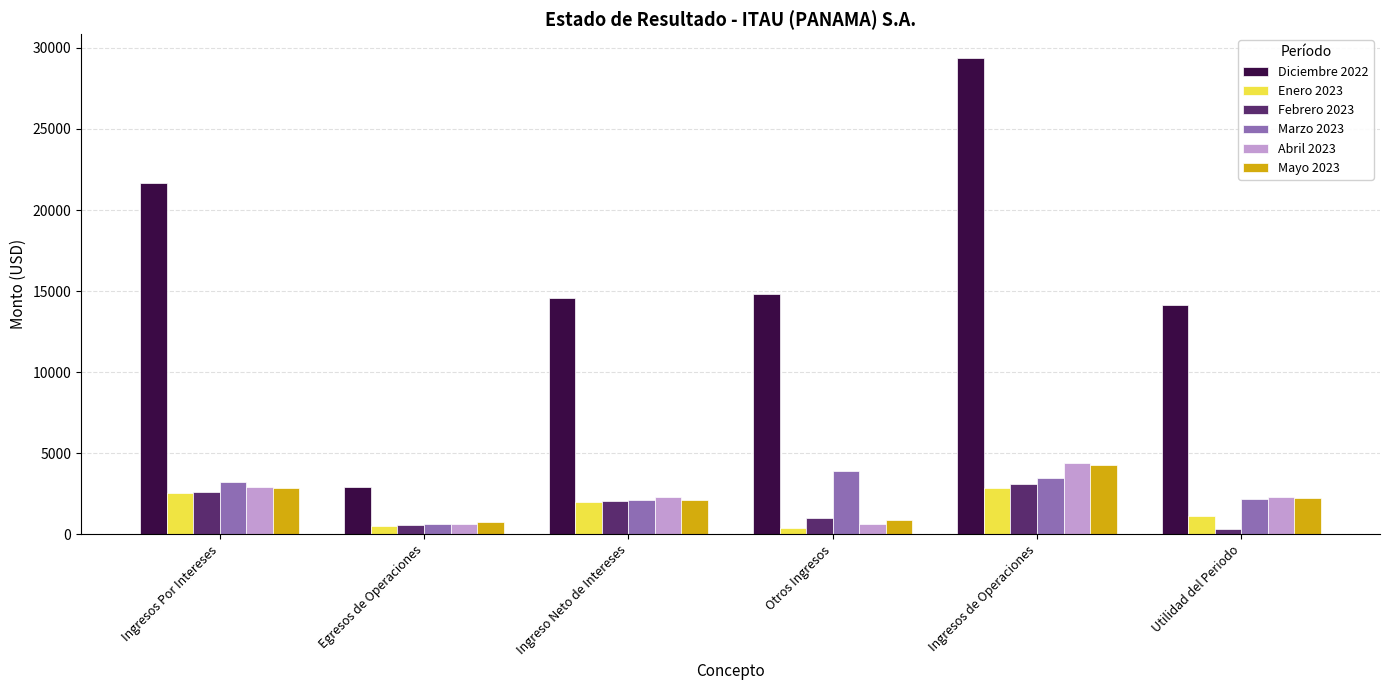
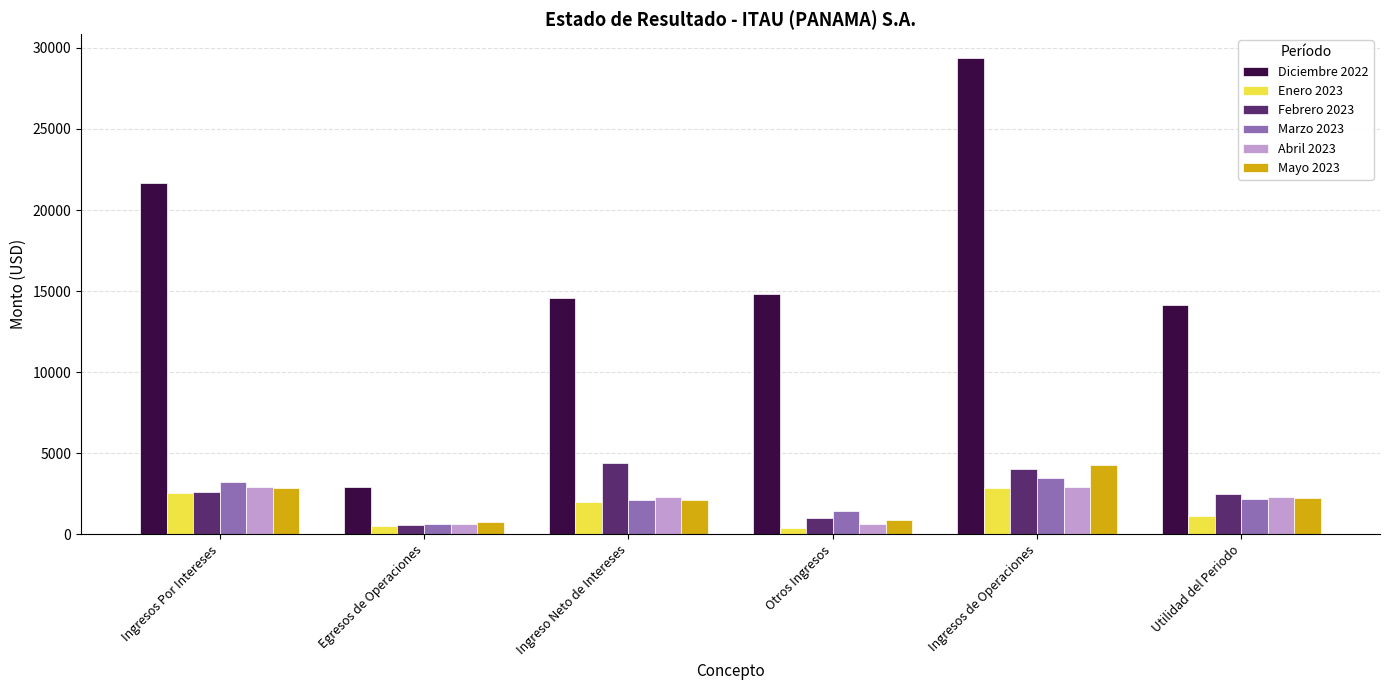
  {
    "Diciembre 2022": {
      "Ingresos Por Intereses": 21700,
      "Egresos de Operaciones": 2900,
      "Ingreso Neto de Intereses": 14600,
      "Otros Ingresos": 14800,
      "Ingresos de Operaciones": 29400,
      "Utilidad del Periodo": 14100
    },
    "Enero 2023": {
      "Ingresos Por Intereses": 2500,
      "Egresos de Operaciones": 500,
      "Ingreso Neto de Intereses": 2000,
      "Otros Ingresos": 300,
      "Ingresos de Operaciones": 2900,
      "Utilidad del Periodo": 1100
    },
    "Febrero 2023": {
      "Ingresos Por Intereses": 2600,
      "Egresos de Operaciones": 500,
-     "Ingreso Neto de Intereses": 2100,
+     "Ingreso Neto de Intereses": 4400,
      "Otros Ingresos": 1000,
-     "Ingresos de Operaciones": 3100,
-     "Utilidad del Periodo": 300
+     "Ingresos de Operaciones": 4000,
+     "Utilidad del Periodo": 2500
    },
    "Marzo 2023": {
      "Ingresos Por Intereses": 3200,
      "Egresos de Operaciones": 600,
      "Ingreso Neto de Intereses": 2100,
-     "Otros Ingresos": 3900,
+     "Otros Ingresos": 1400,
      "Ingresos de Operaciones": 3500,
      "Utilidad del Periodo": 2200
    },
    "Abril 2023": {
      "Ingresos Por Intereses": 2900,
      "Egresos de Operaciones": 600,
      "Ingreso Neto de Intereses": 2300,
      "Otros Ingresos": 600,
-     "Ingresos de Operaciones": 4400,
+     "Ingresos de Operaciones": 2900,
      "Utilidad del Periodo": 2300
    },
    "Mayo 2023": {
      "Ingresos Por Intereses": 2900,
      "Egresos de Operaciones": 700,
      "Ingreso Neto de Intereses": 2100,
      "Otros Ingresos": 900,
      "Ingresos de Operaciones": 4200,
      "Utilidad del Periodo": 2200
    }
  }
